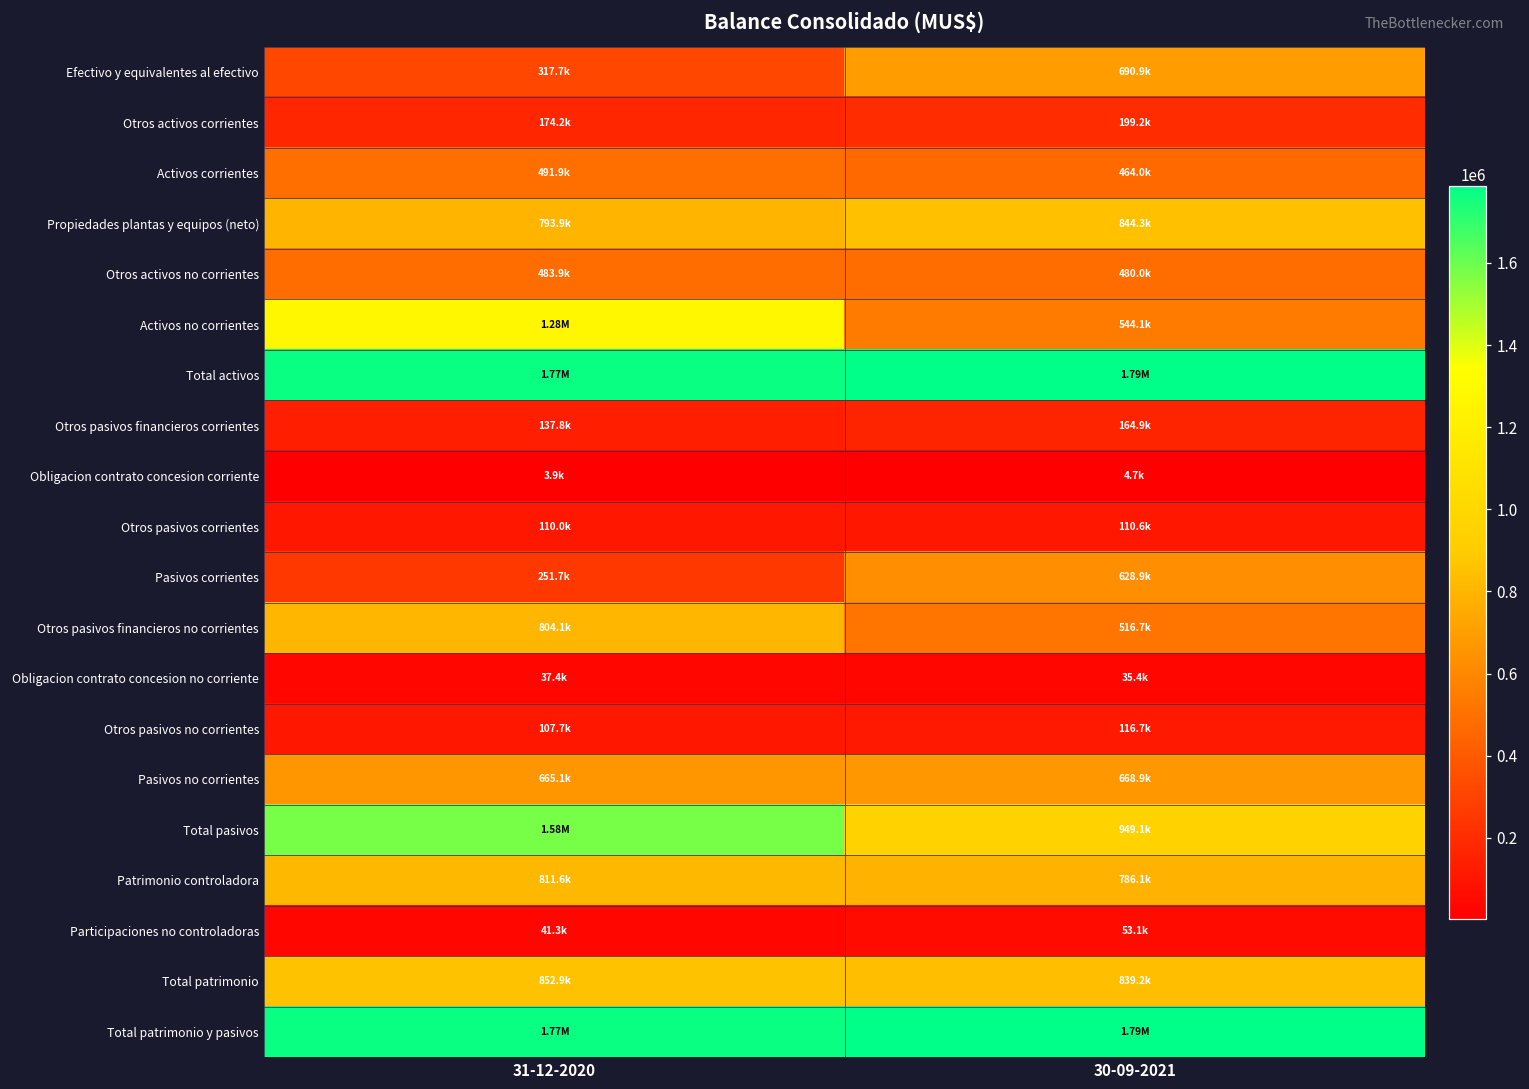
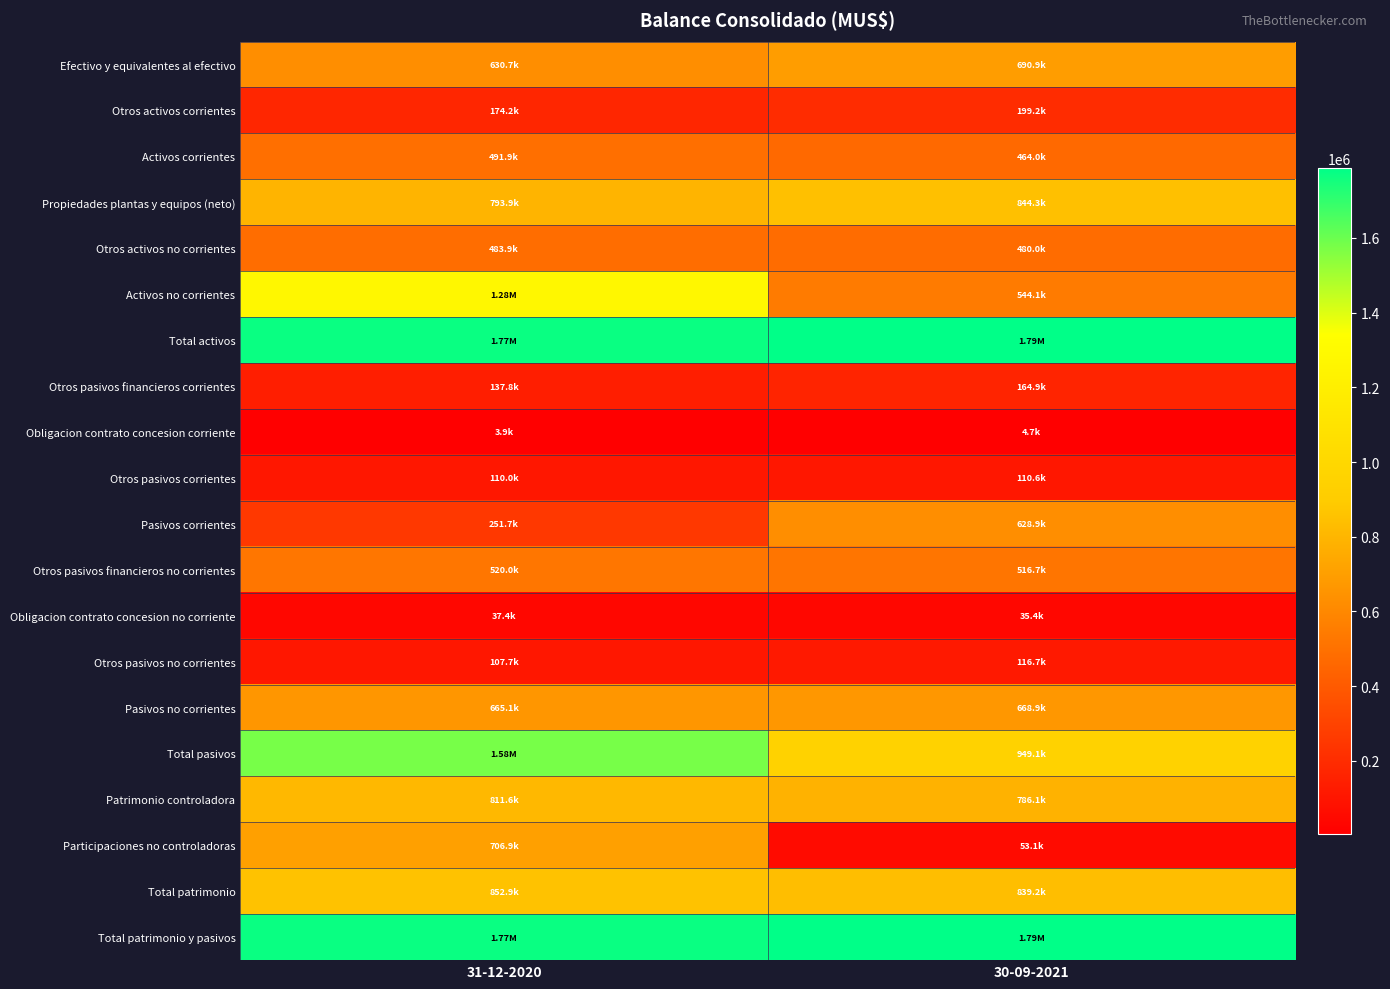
  {
    "Efectivo y equivalentes al efectivo": {
-     "31-12-2020": "317.7k",
+     "31-12-2020": "630.7k",
      "30-09-2021": "690.9k"
    },
    "Otros activos corrientes": {
      "31-12-2020": "174.2k",
      "30-09-2021": "199.2k"
    },
    "Activos corrientes": {
      "31-12-2020": "491.9k",
      "30-09-2021": "464.0k"
    },
    "Propiedades plantas y equipos (neto)": {
      "31-12-2020": "793.9k",
      "30-09-2021": "844.3k"
    },
    "Otros activos no corrientes": {
      "31-12-2020": "483.9k",
      "30-09-2021": "480.0k"
    },
    "Activos no corrientes": {
      "31-12-2020": "1.28M",
      "30-09-2021": "544.1k"
    },
    "Total activos": {
      "31-12-2020": "1.77M",
      "30-09-2021": "1.79M"
    },
    "Otros pasivos financieros corrientes": {
      "31-12-2020": "137.8k",
      "30-09-2021": "164.9k"
    },
    "Obligacion contrato concesion corriente": {
      "31-12-2020": "3.9k",
      "30-09-2021": "4.7k"
    },
    "Otros pasivos corrientes": {
      "31-12-2020": "110.0k",
      "30-09-2021": "110.6k"
    },
    "Pasivos corrientes": {
      "31-12-2020": "251.7k",
      "30-09-2021": "628.9k"
    },
    "Otros pasivos financieros no corrientes": {
-     "31-12-2020": "804.1k",
+     "31-12-2020": "520.0k",
      "30-09-2021": "516.7k"
    },
    "Obligacion contrato concesion no corriente": {
      "31-12-2020": "37.4k",
      "30-09-2021": "35.4k"
    },
    "Otros pasivos no corrientes": {
      "31-12-2020": "107.7k",
      "30-09-2021": "116.7k"
    },
    "Pasivos no corrientes": {
      "31-12-2020": "665.1k",
      "30-09-2021": "668.9k"
    },
    "Total pasivos": {
      "31-12-2020": "1.58M",
      "30-09-2021": "949.1k"
    },
    "Patrimonio controladora": {
      "31-12-2020": "811.6k",
      "30-09-2021": "786.1k"
    },
    "Participaciones no controladoras": {
-     "31-12-2020": "41.3k",
+     "31-12-2020": "706.9k",
      "30-09-2021": "53.1k"
    },
    "Total patrimonio": {
      "31-12-2020": "852.9k",
      "30-09-2021": "839.2k"
    },
    "Total patrimonio y pasivos": {
      "31-12-2020": "1.77M",
      "30-09-2021": "1.79M"
    }
  }
